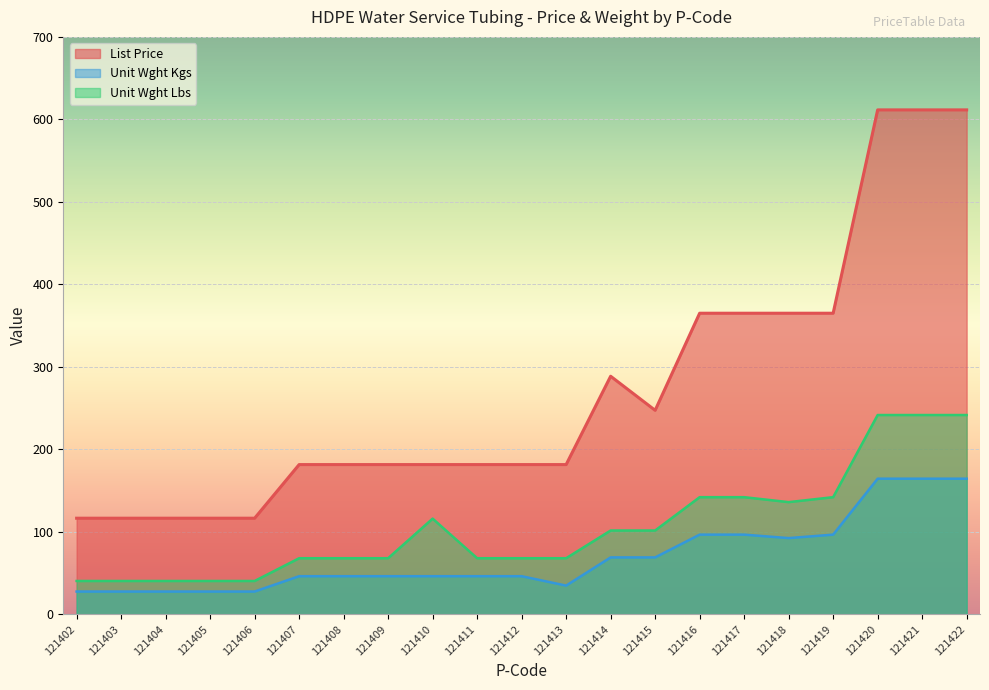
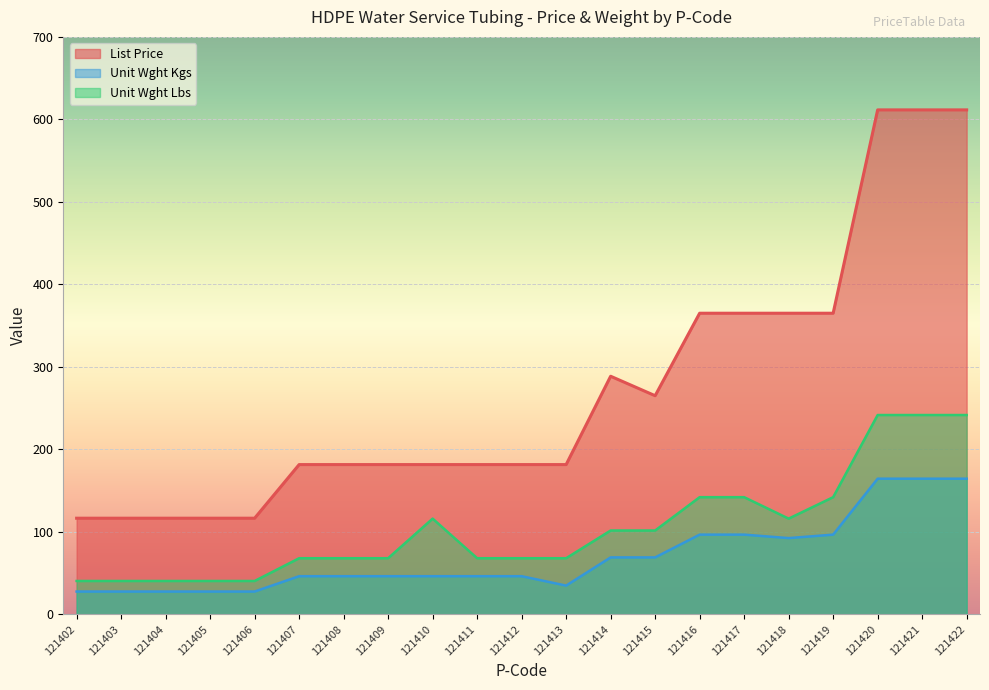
  {
    "List Price": {
      "121402": 120,
      "121403": 120,
      "121404": 120,
      "121405": 120,
      "121406": 120,
      "121407": 180,
      "121408": 180,
      "121409": 180,
      "121410": 180,
      "121411": 180,
      "121412": 180,
      "121413": 180,
      "121414": 290,
-     "121415": 250,
+     "121415": 270,
      "121416": 370,
      "121417": 370,
      "121418": 370,
      "121419": 370,
      "121420": 610,
      "121421": 610,
      "121422": 610
    },
    "Unit Wght Kgs": {
      "121402": 30,
      "121403": 30,
      "121404": 30,
      "121405": 30,
      "121406": 30,
      "121407": 50,
      "121408": 50,
      "121409": 50,
      "121410": 50,
      "121411": 50,
      "121412": 50,
      "121413": 30,
      "121414": 70,
      "121415": 70,
      "121416": 100,
      "121417": 100,
      "121418": 90,
      "121419": 100,
      "121420": 160,
      "121421": 160,
      "121422": 160
    },
    "Unit Wght Lbs": {
      "121402": 40,
      "121403": 40,
      "121404": 40,
      "121405": 40,
      "121406": 40,
      "121407": 70,
      "121408": 70,
      "121409": 70,
      "121410": 120,
      "121411": 70,
      "121412": 70,
      "121413": 70,
      "121414": 100,
      "121415": 100,
      "121416": 140,
      "121417": 140,
-     "121418": 140,
+     "121418": 120,
      "121419": 140,
      "121420": 240,
      "121421": 240,
      "121422": 240
    }
  }
